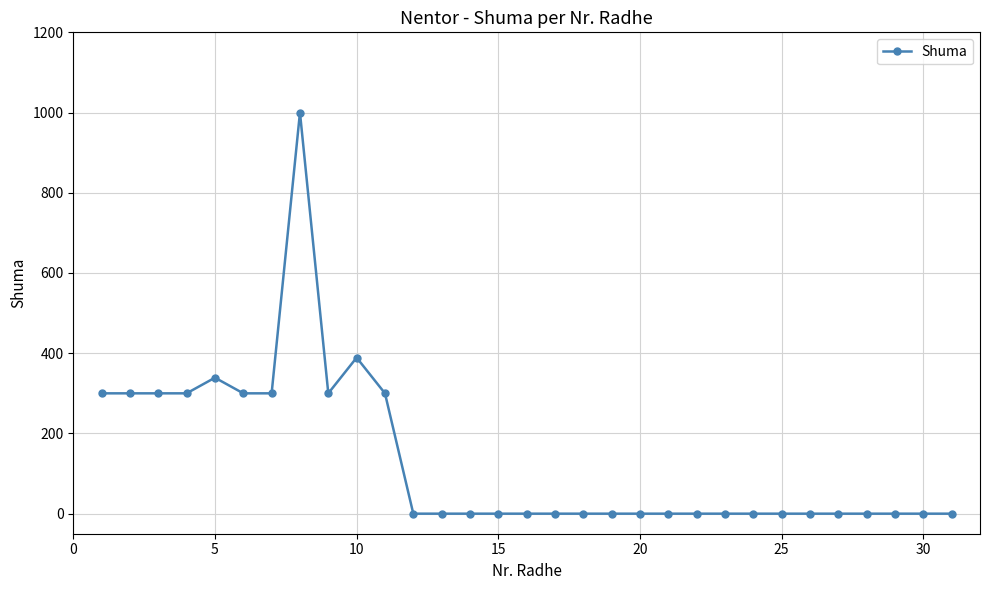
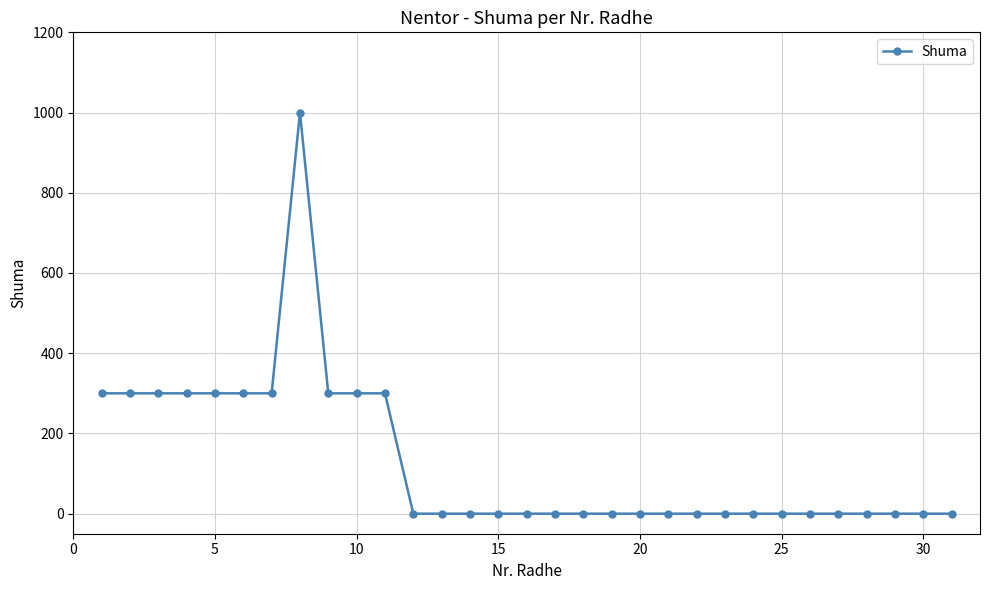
  {
-   "5": 340,
-   "10": 390,
+   "5": 300,
+   "10": 300,
    "15": 0,
    "20": 0,
    "25": 0,
    "30": 0
  }
